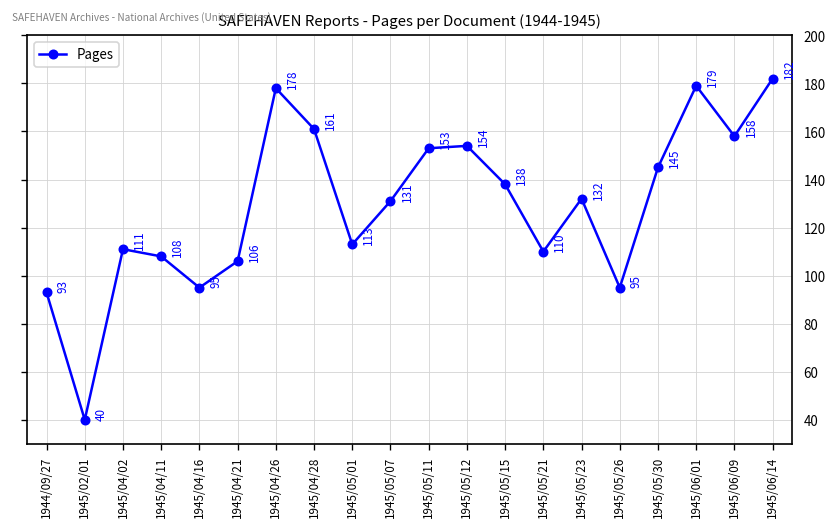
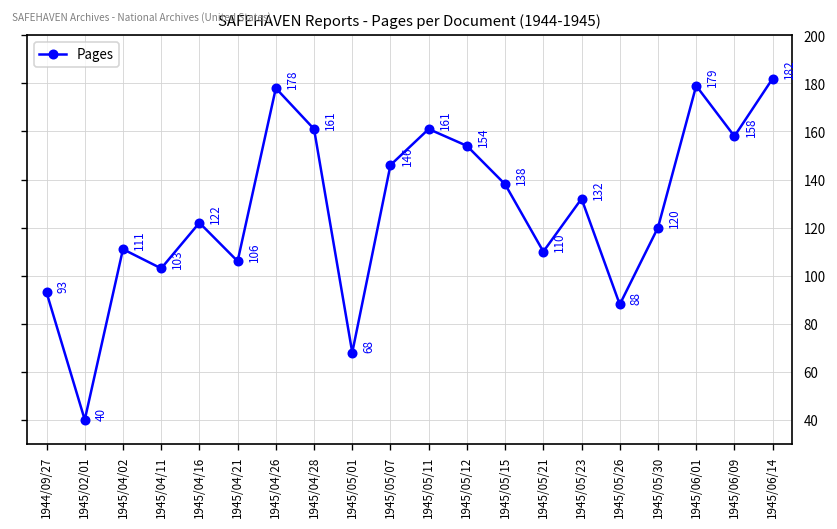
  {
    "1944/09/27": 93,
    "1945/02/01": 40,
    "1945/04/02": 111,
-   "1945/04/11": 108,
-   "1945/04/16": 95,
+   "1945/04/11": 103,
+   "1945/04/16": 122,
    "1945/04/21": 106,
    "1945/04/26": 178,
    "1945/04/28": 161,
-   "1945/05/01": 113,
-   "1945/05/07": 131,
-   "1945/05/11": 153,
+   "1945/05/01": 68,
+   "1945/05/07": 146,
+   "1945/05/11": 161,
    "1945/05/12": 154,
    "1945/05/15": 138,
    "1945/05/21": 110,
    "1945/05/23": 132,
-   "1945/05/26": 95,
-   "1945/05/30": 145,
+   "1945/05/26": 88,
+   "1945/05/30": 120,
    "1945/06/01": 179,
    "1945/06/09": 158,
    "1945/06/14": 182
  }
